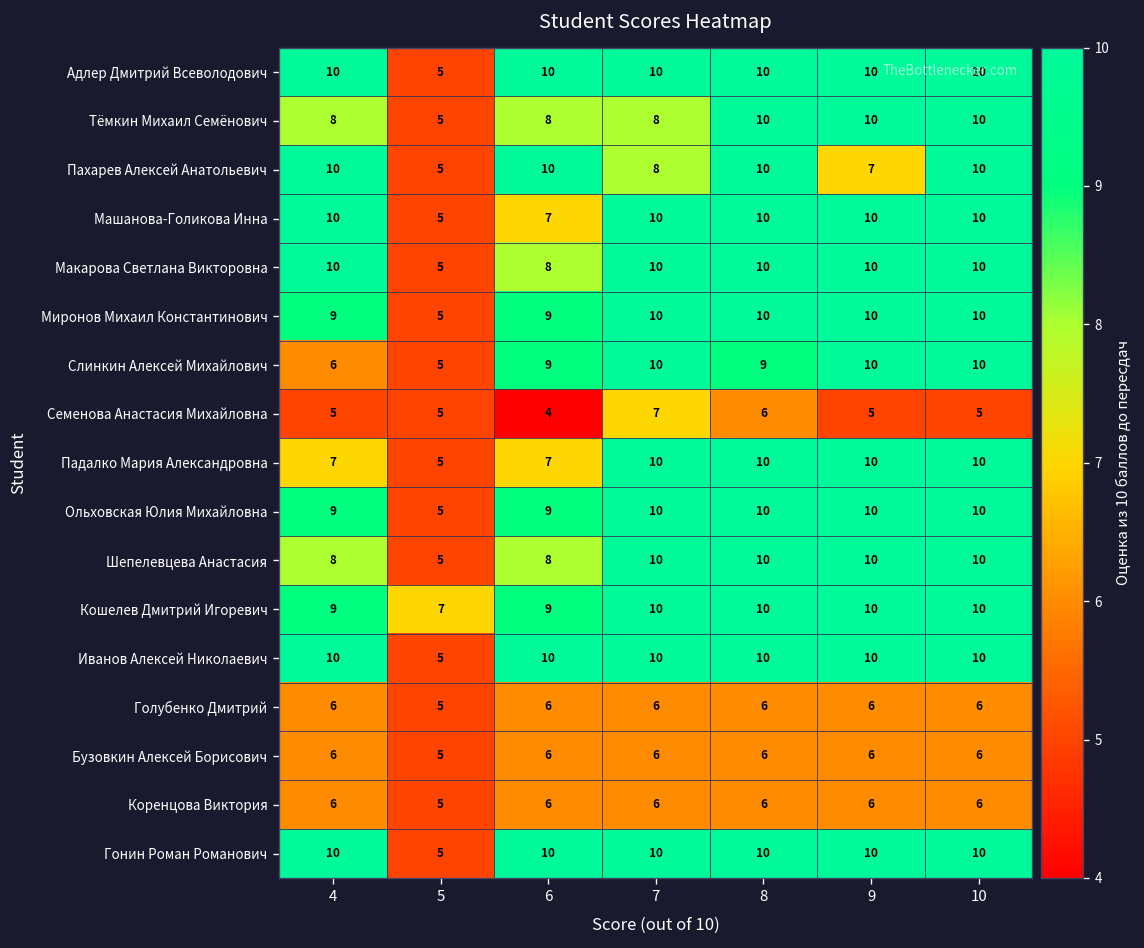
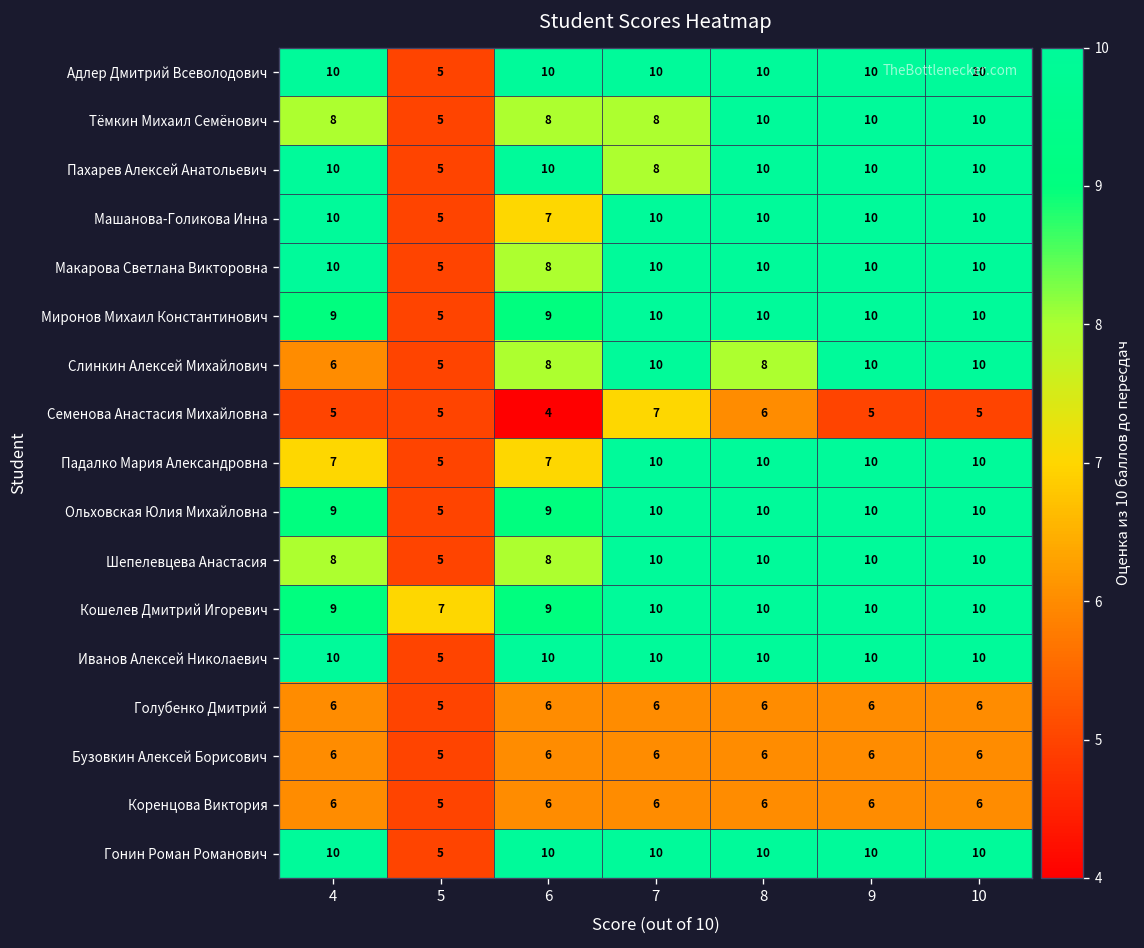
  {
    "Адлер Дмитрий Всеволодович": {
      "4": 10,
      "5": 5,
      "6": 10,
      "7": 10,
      "8": 10,
      "9": 10
    },
    "Тёмкин Михаил Семёнович": {
      "4": 8,
      "5": 5,
      "6": 8,
      "7": 8,
      "8": 10,
      "9": 10,
      "10": 10
    },
    "Пахарев Алексей Анатольевич": {
      "4": 10,
      "5": 5,
      "6": 10,
      "7": 8,
      "8": 10,
-     "9": 7,
+     "9": 10,
      "10": 10
    },
    "Машанова-Голикова Инна": {
      "4": 10,
      "5": 5,
      "6": 7,
      "7": 10,
      "8": 10,
      "9": 10,
      "10": 10
    },
    "Макарова Светлана Викторовна": {
      "4": 10,
      "5": 5,
      "6": 8,
      "7": 10,
      "8": 10,
      "9": 10,
      "10": 10
    },
    "Миронов Михаил Константинович": {
      "4": 9,
      "5": 5,
      "6": 9,
      "7": 10,
      "8": 10,
      "9": 10,
      "10": 10
    },
    "Слинкин Алексей Михайлович": {
      "4": 6,
      "5": 5,
-     "6": 9,
+     "6": 8,
      "7": 10,
-     "8": 9,
+     "8": 8,
      "9": 10,
      "10": 10
    },
    "Семенова Анастасия Михайловна": {
      "4": 5,
      "5": 5,
      "6": 4,
      "7": 7,
      "8": 6,
      "9": 5,
      "10": 5
    },
    "Падалко Мария Александровна": {
      "4": 7,
      "5": 5,
      "6": 7,
      "7": 10,
      "8": 10,
      "9": 10,
      "10": 10
    },
    "Ольховская Юлия Михайловна": {
      "4": 9,
      "5": 5,
      "6": 9,
      "7": 10,
      "8": 10,
      "9": 10,
      "10": 10
    },
    "Шепелевцева Анастасия": {
      "4": 8,
      "5": 5,
      "6": 8,
      "7": 10,
      "8": 10,
      "9": 10,
      "10": 10
    },
    "Кошелев Дмитрий Игоревич": {
      "4": 9,
      "5": 7,
      "6": 9,
      "7": 10,
      "8": 10,
      "9": 10,
      "10": 10
    },
    "Иванов Алексей Николаевич": {
      "4": 10,
      "5": 5,
      "6": 10,
      "7": 10,
      "8": 10,
      "9": 10,
      "10": 10
    },
    "Голубенко Дмитрий": {
      "4": 6,
      "5": 5,
      "6": 6,
      "7": 6,
      "8": 6,
      "9": 6,
      "10": 6
    },
    "Бузовкин Алексей Борисович": {
      "4": 6,
      "5": 5,
      "6": 6,
      "7": 6,
      "8": 6,
      "9": 6,
      "10": 6
    },
    "Коренцова Виктория": {
      "4": 6,
      "5": 5,
      "6": 6,
      "7": 6,
      "8": 6,
      "9": 6,
      "10": 6
    },
    "Гонин Роман Романович": {
      "4": 10,
      "5": 5,
      "6": 10,
      "7": 10,
      "8": 10,
      "9": 10,
      "10": 10
    }
  }
